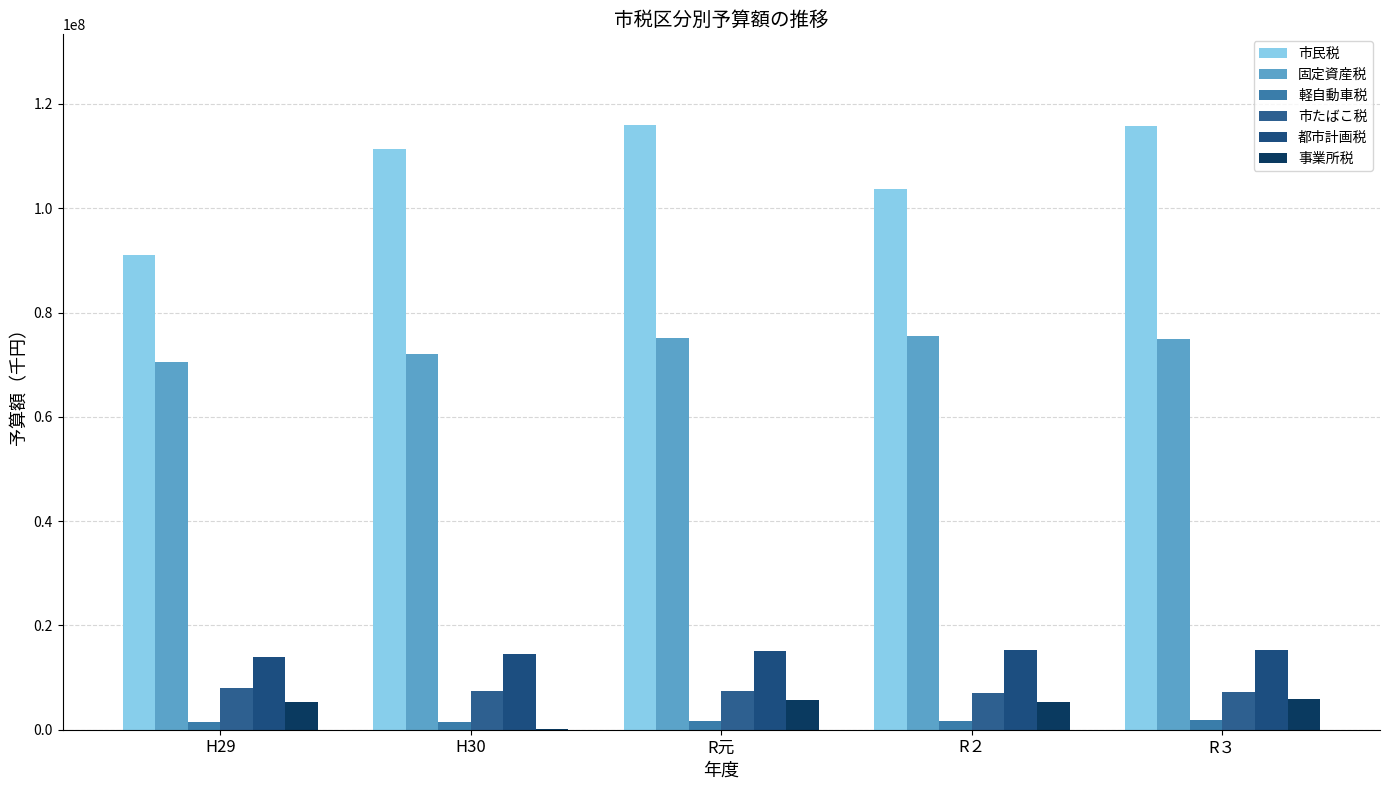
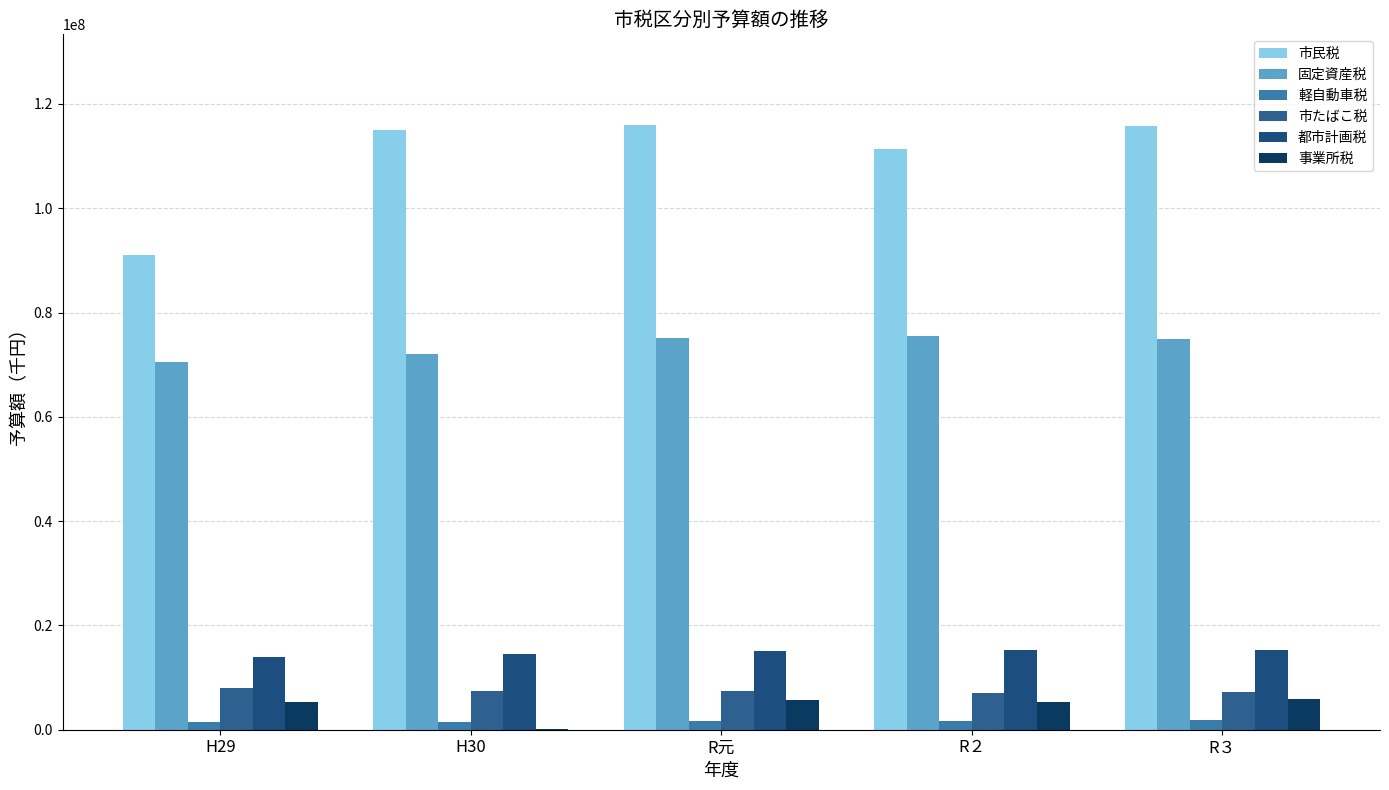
  {
    "市民税": {
      "H29": 91000000,
-     "H30": 111000000,
+     "H30": 115000000,
      "R元": 116000000,
-     "R２": 104000000,
+     "R２": 111000000,
      "R３": 116000000
    }
  }
